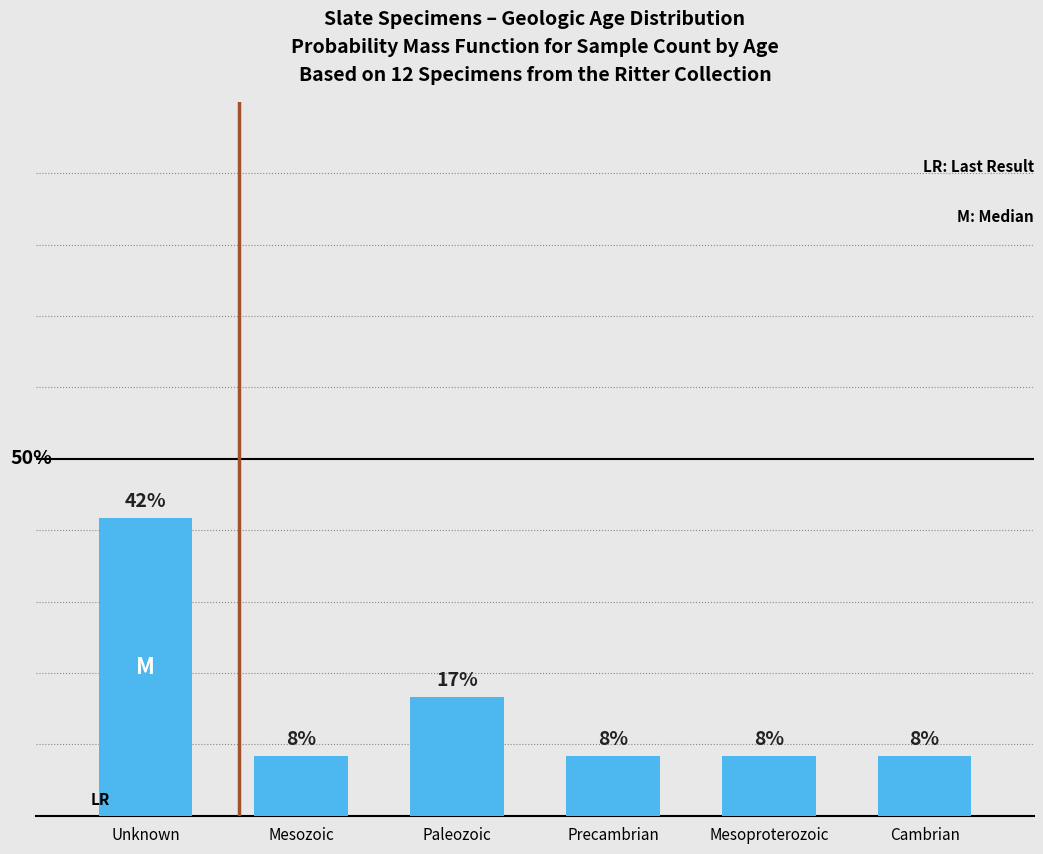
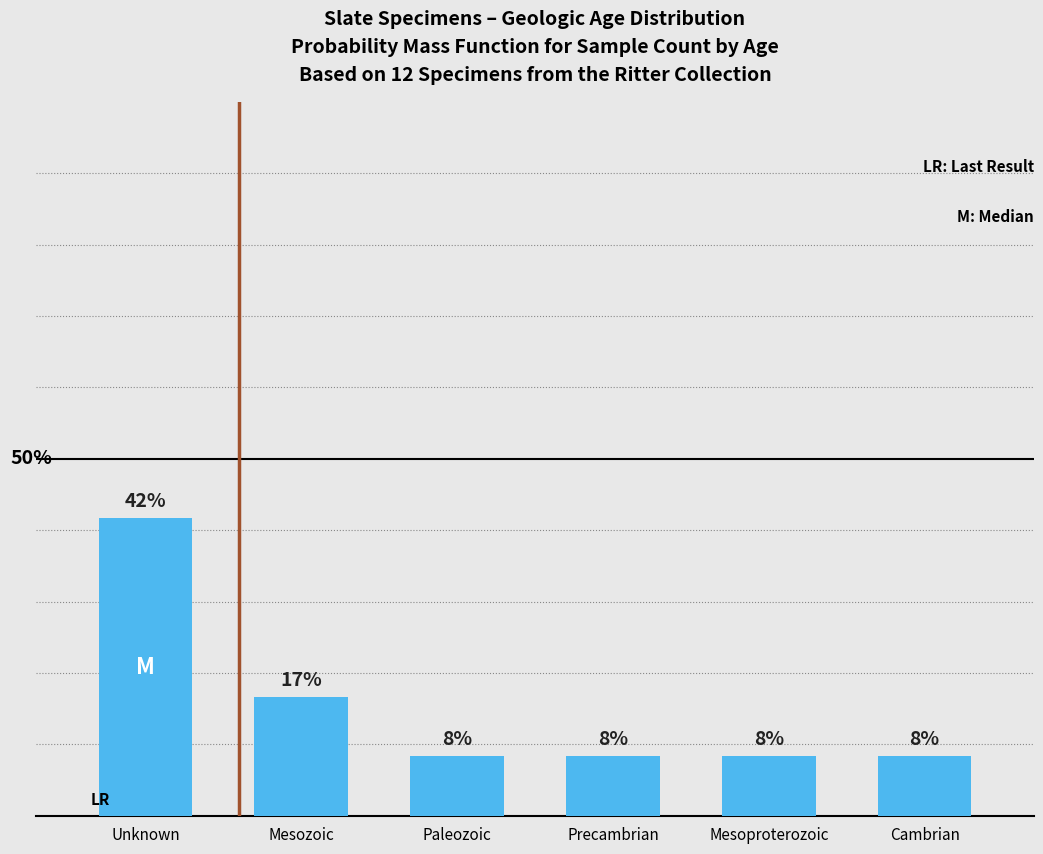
  {
    "Unknown": "42%",
-   "Mesozoic": "8%",
-   "Paleozoic": "17%",
+   "Mesozoic": "17%",
+   "Paleozoic": "8%",
    "Precambrian": "8%",
    "Mesoproterozoic": "8%",
    "Cambrian": "8%"
  }
